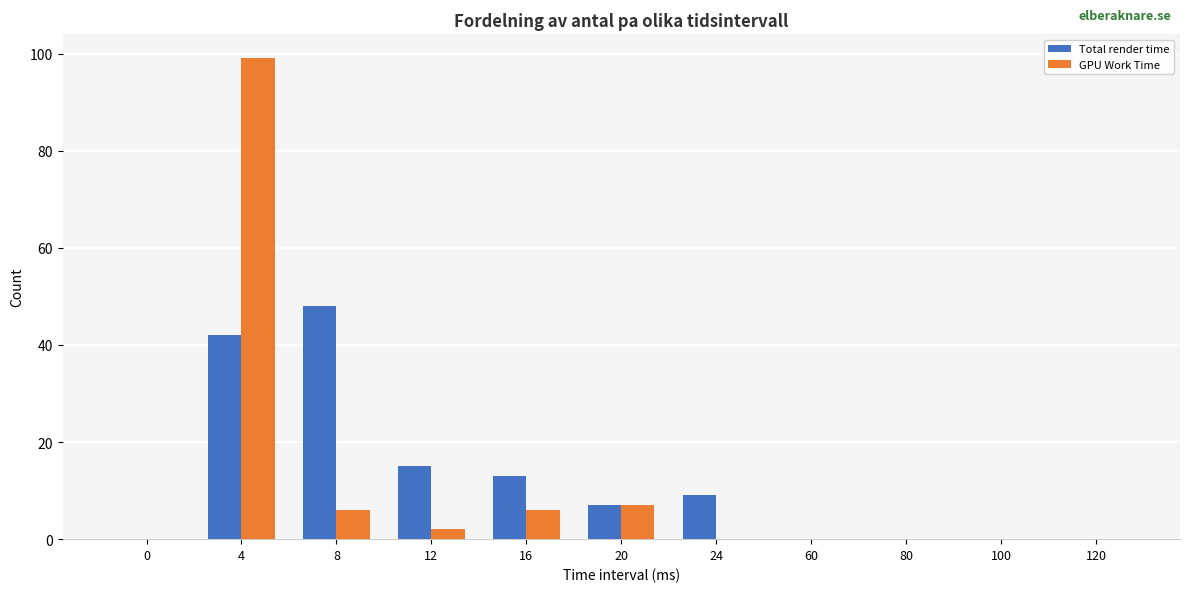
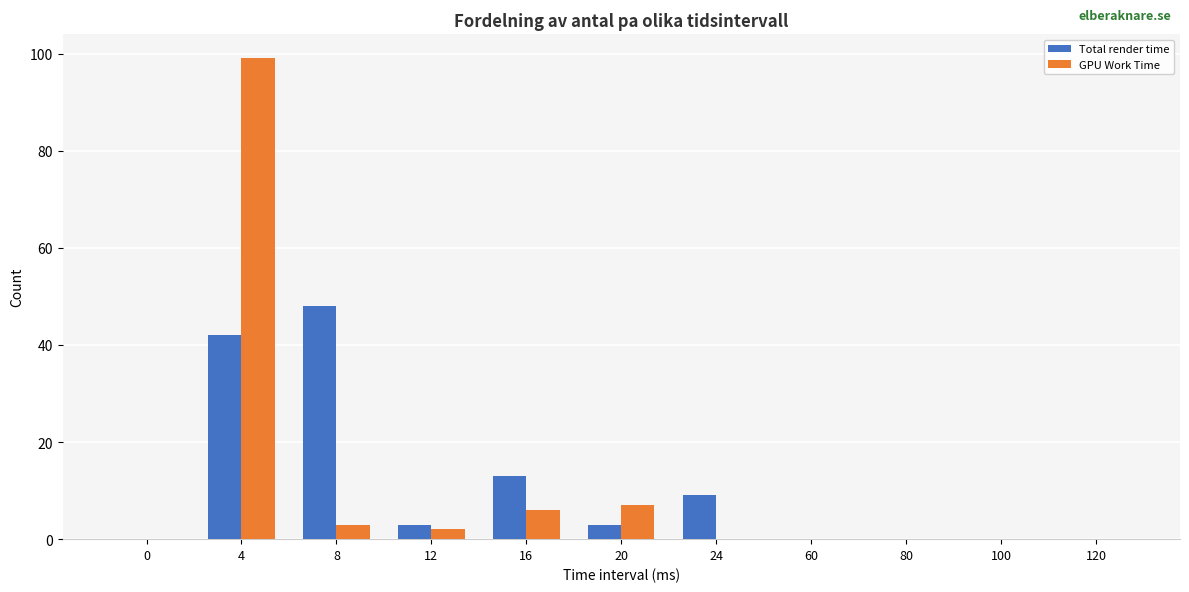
  {
    "Total render time": {
      "0": 0,
      "4": 42,
      "8": 48,
-     "12": 15,
+     "12": 3,
      "16": 13,
-     "20": 7,
+     "20": 3,
      "24": 9,
      "60": 0,
      "80": 0,
      "100": 0,
      "120": 0
    },
    "GPU Work Time": {
      "0": 0,
      "4": 99,
-     "8": 6,
+     "8": 3,
      "12": 2,
      "16": 6,
      "20": 7,
      "24": 0,
      "60": 0,
      "80": 0,
      "100": 0,
      "120": 0
    }
  }
